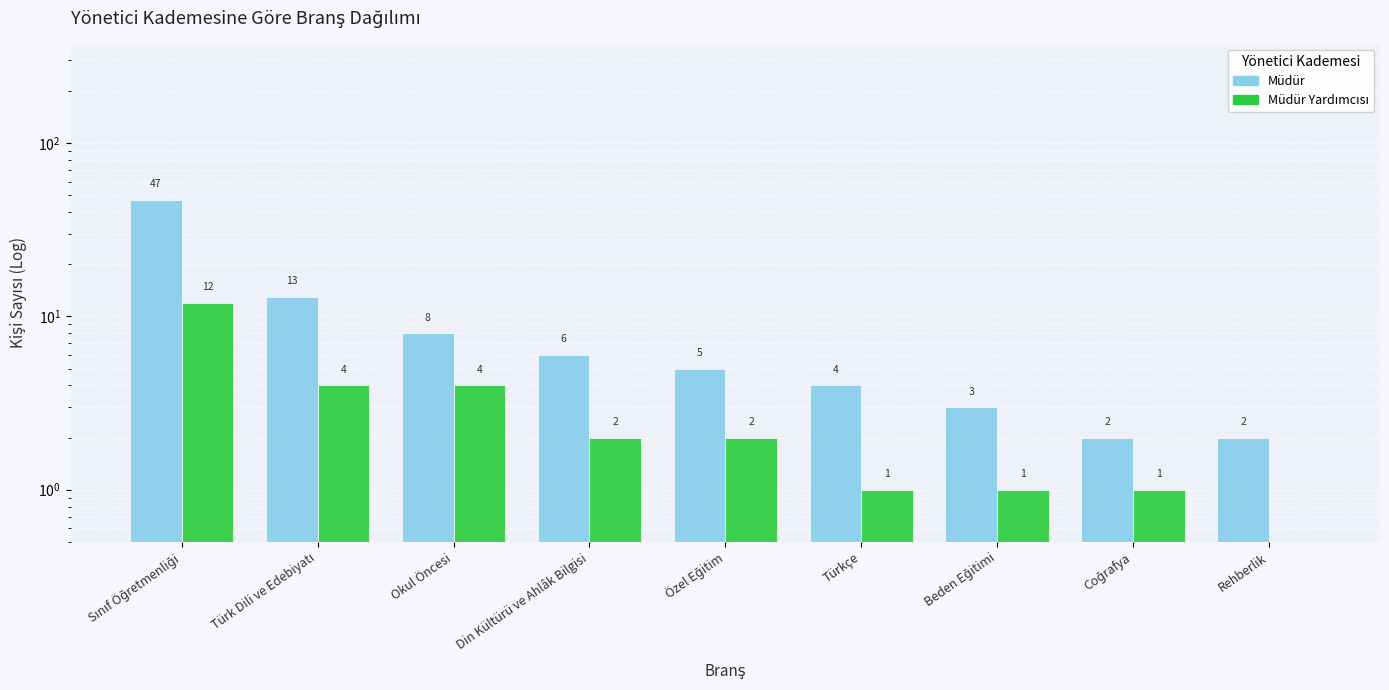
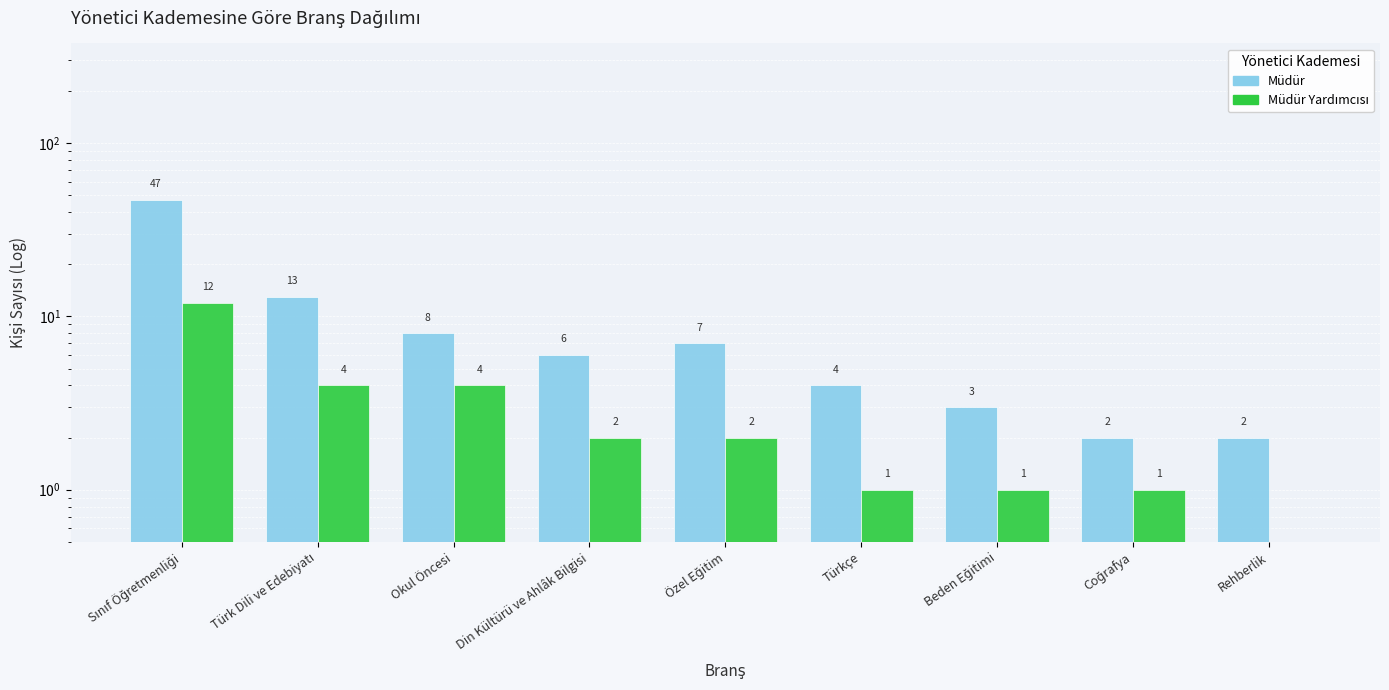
  {
    "Müdür": {
      "Sınıf Öğretmenliği": 47,
      "Türk Dili ve Edebiyatı": 13,
      "Okul Öncesi": 8,
      "Din Kültürü ve Ahlâk Bilgisi": 6,
-     "Özel Eğitim": 5,
+     "Özel Eğitim": 7,
      "Türkçe": 4,
      "Beden Eğitimi": 3,
      "Coğrafya": 2,
      "Rehberlik": 2
    },
    "Müdür Yardımcısı": {
      "Sınıf Öğretmenliği": 12,
      "Türk Dili ve Edebiyatı": 4,
      "Okul Öncesi": 4,
      "Din Kültürü ve Ahlâk Bilgisi": 2,
      "Özel Eğitim": 2,
      "Türkçe": 1,
      "Beden Eğitimi": 1,
      "Coğrafya": 1
    }
  }
